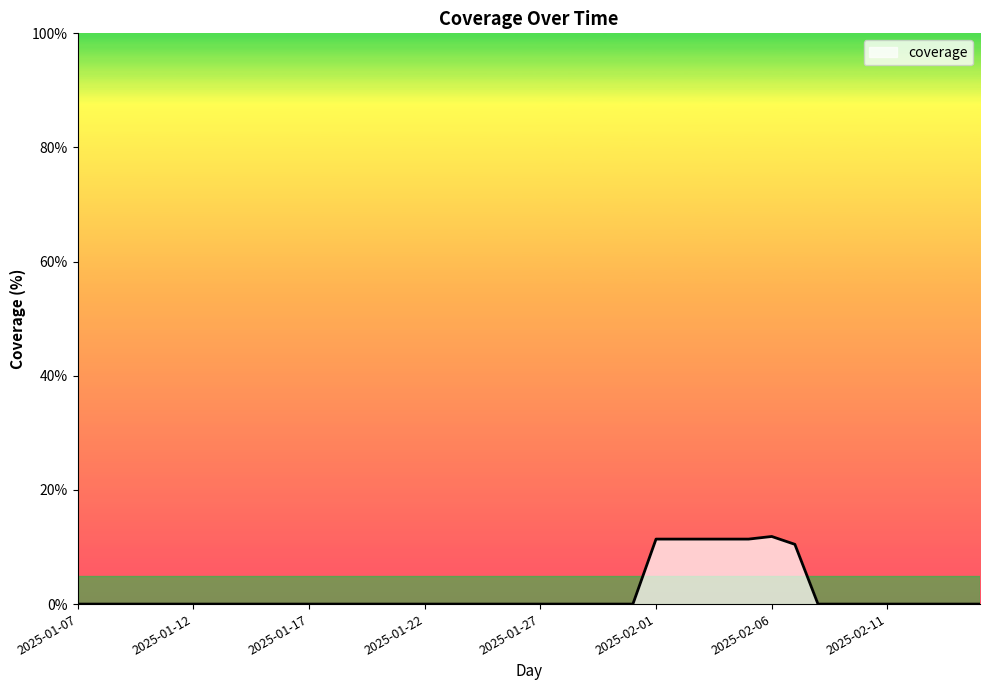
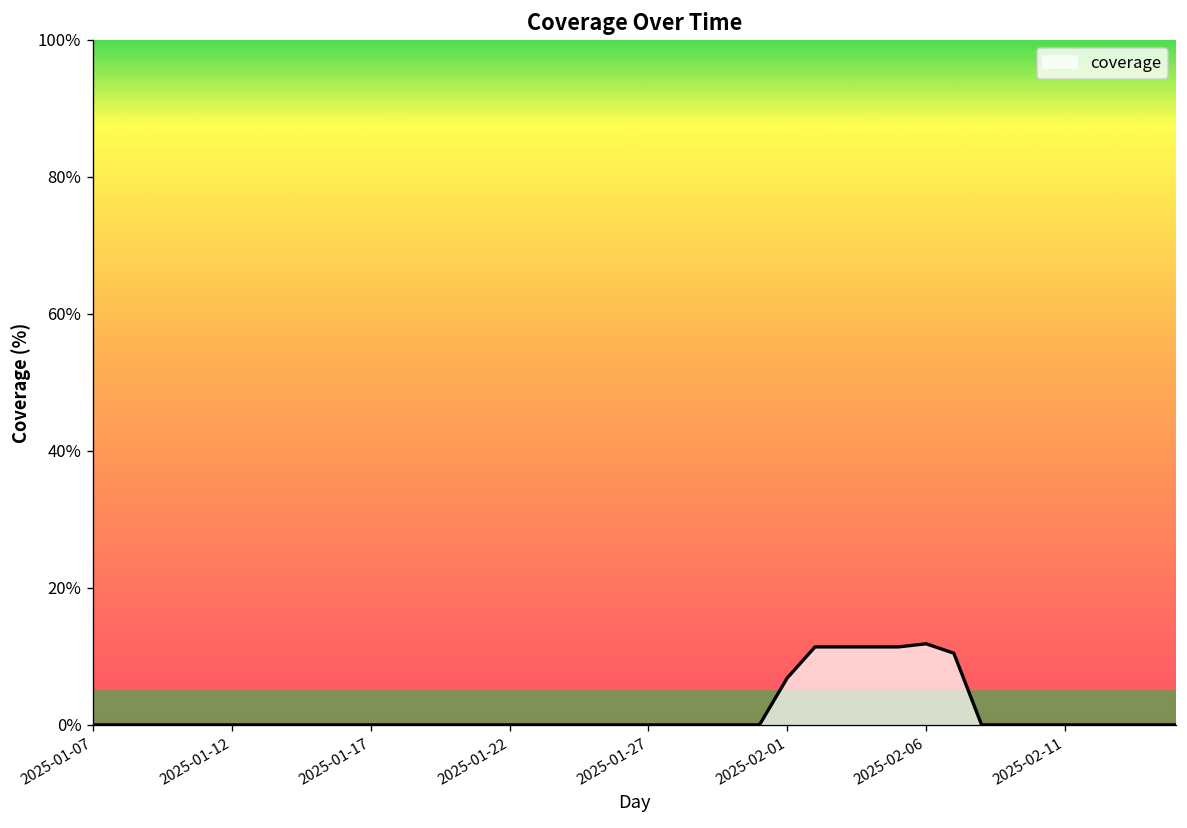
  {
-   "2025-02-01": "11%",
+   "2025-02-01": "7%",
    "2025-02-06": "12%"
  }
